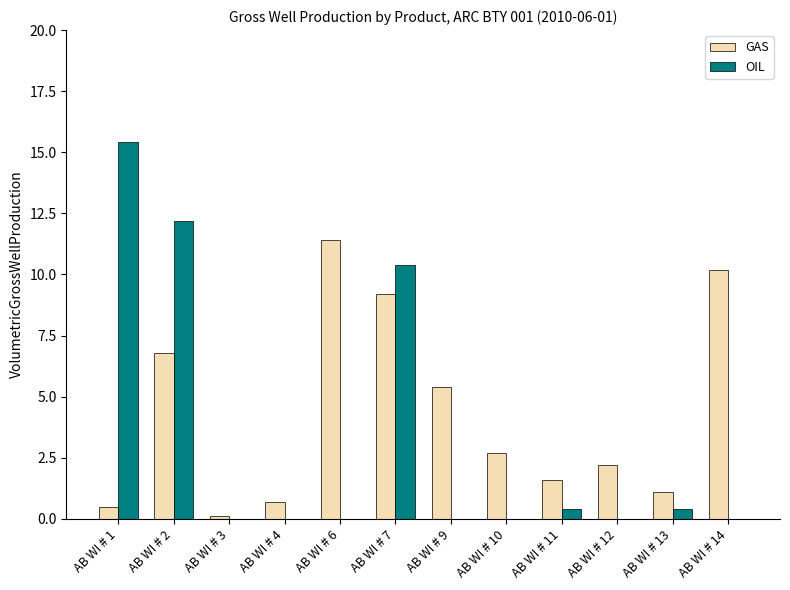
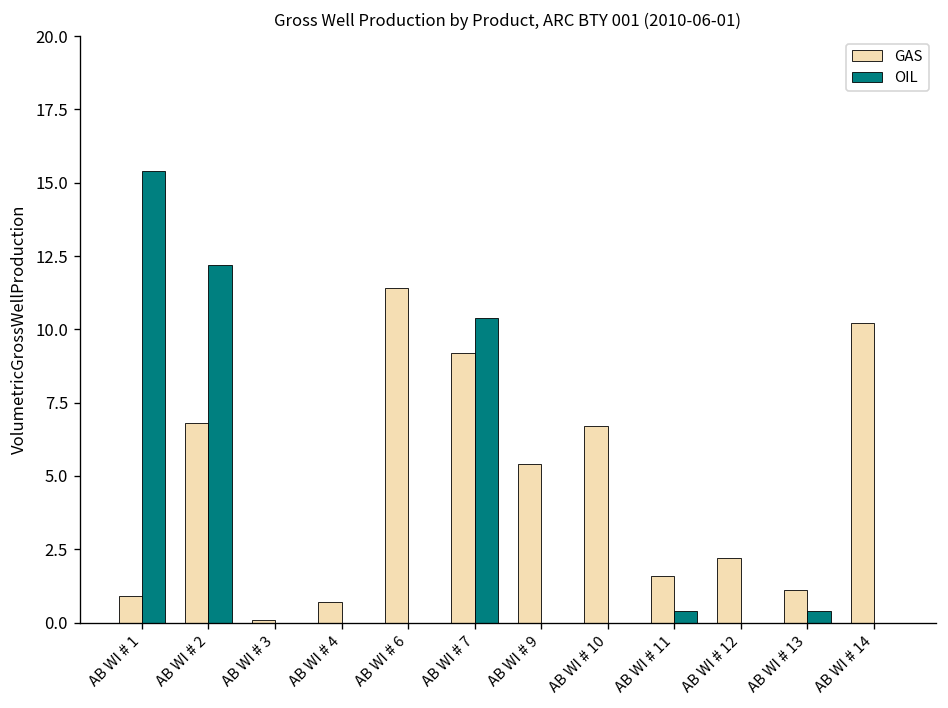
  {
    "GAS": {
-     "AB WI # 1": 0.5,
+     "AB WI # 1": 0.9,
      "AB WI # 2": 6.8,
      "AB WI # 4": 0.7,
      "AB WI # 6": 11.4,
      "AB WI # 7": 9.2,
      "AB WI # 9": 5.4,
-     "AB WI # 10": 2.7,
+     "AB WI # 10": 6.7,
      "AB WI # 11": 1.6,
      "AB WI # 12": 2.2,
      "AB WI # 13": 1.1,
      "AB WI # 14": 10.2
    },
    "OIL": {
      "AB WI # 1": 15.4,
      "AB WI # 2": 12.2,
      "AB WI # 3": 0.0,
      "AB WI # 4": 0.0,
      "AB WI # 6": 0.0,
      "AB WI # 7": 10.4,
      "AB WI # 9": 0.0,
      "AB WI # 10": 0.0,
      "AB WI # 11": 0.4,
      "AB WI # 12": 0.0,
      "AB WI # 13": 0.4,
      "AB WI # 14": 0.0
    }
  }
